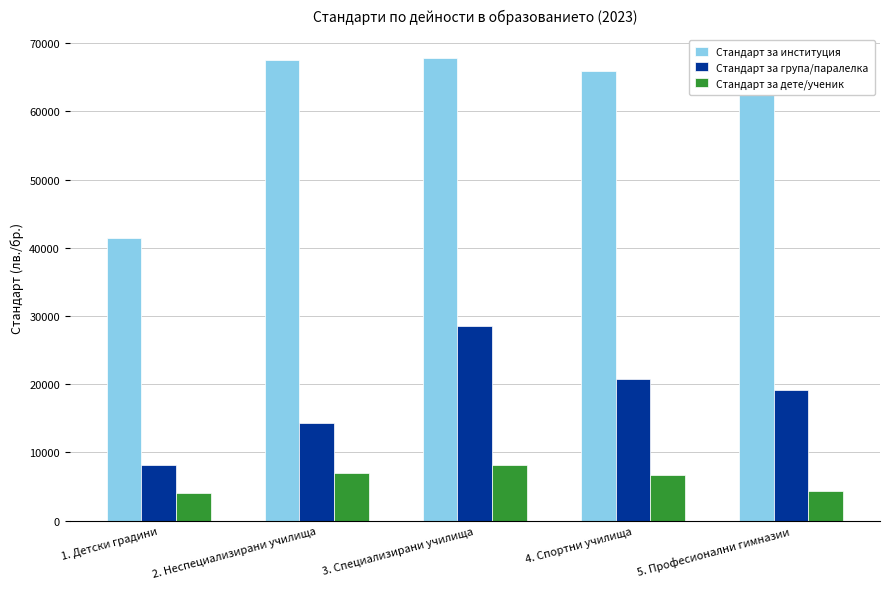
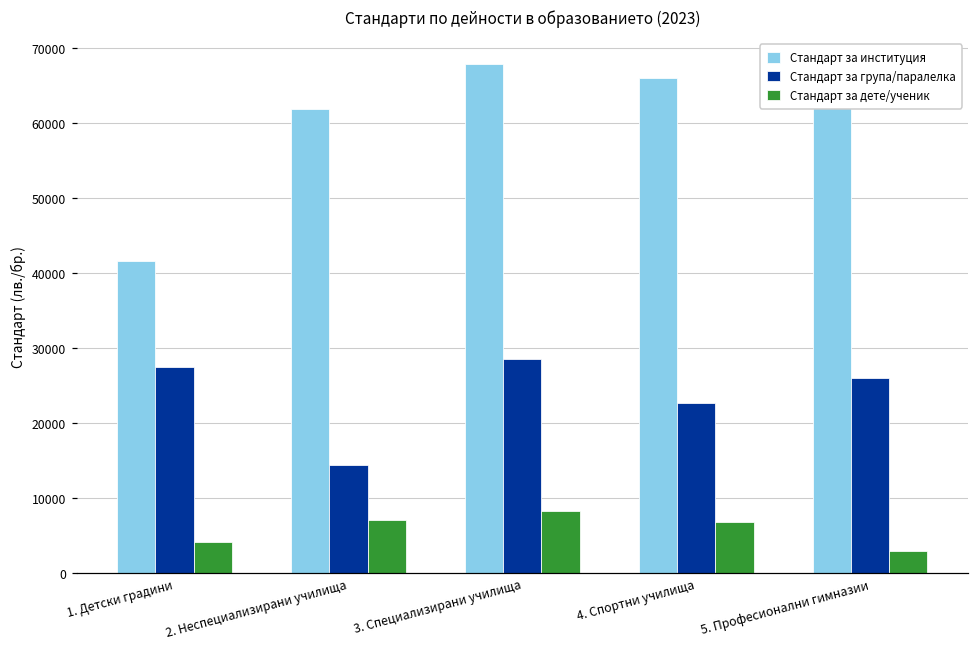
  {
    "Стандарт за институция": {
      "1. Детски градини": 42000,
-     "2. Неспециализирани училища": 68000,
+     "2. Неспециализирани училища": 62000,
      "3. Специализирани училища": 68000,
      "4. Спортни училища": 66000
    },
    "Стандарт за група/паралелка": {
-     "1. Детски градини": 8000,
+     "1. Детски градини": 27000,
      "2. Неспециализирани училища": 14000,
      "3. Специализирани училища": 29000,
-     "4. Спортни училища": 21000,
-     "5. Професионални гимназии": 19000
+     "4. Спортни училища": 23000,
+     "5. Професионални гимназии": 26000
    },
    "Стандарт за дете/ученик": {
      "1. Детски градини": 4000,
      "2. Неспециализирани училища": 7000,
      "3. Специализирани училища": 8000,
      "4. Спортни училища": 7000,
-     "5. Професионални гимназии": 4000
+     "5. Професионални гимназии": 3000
    }
  }
